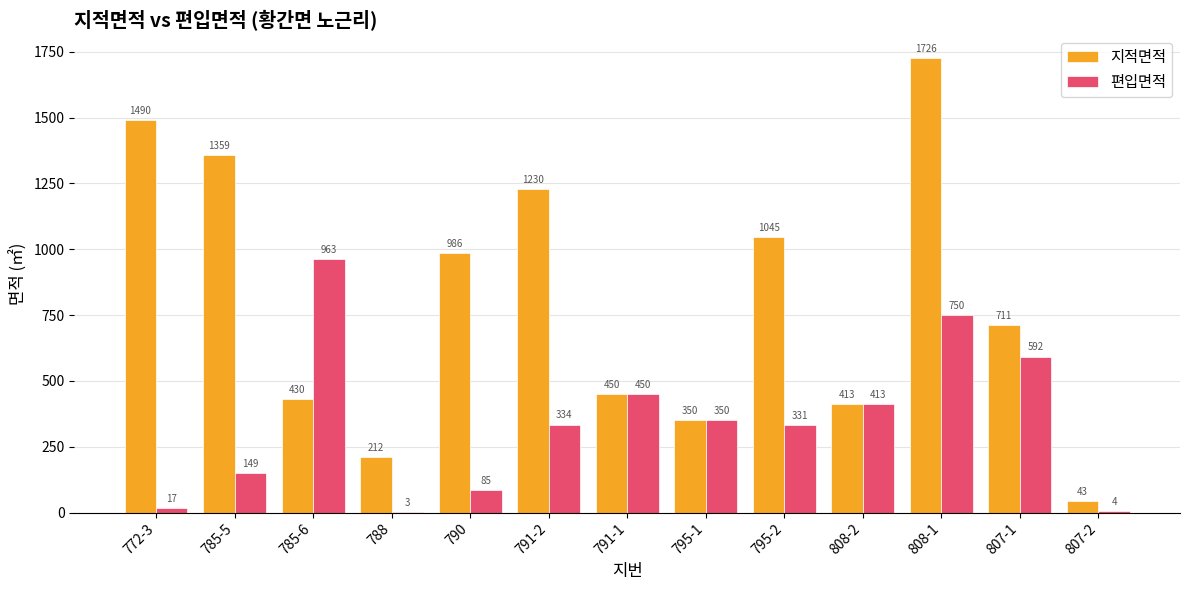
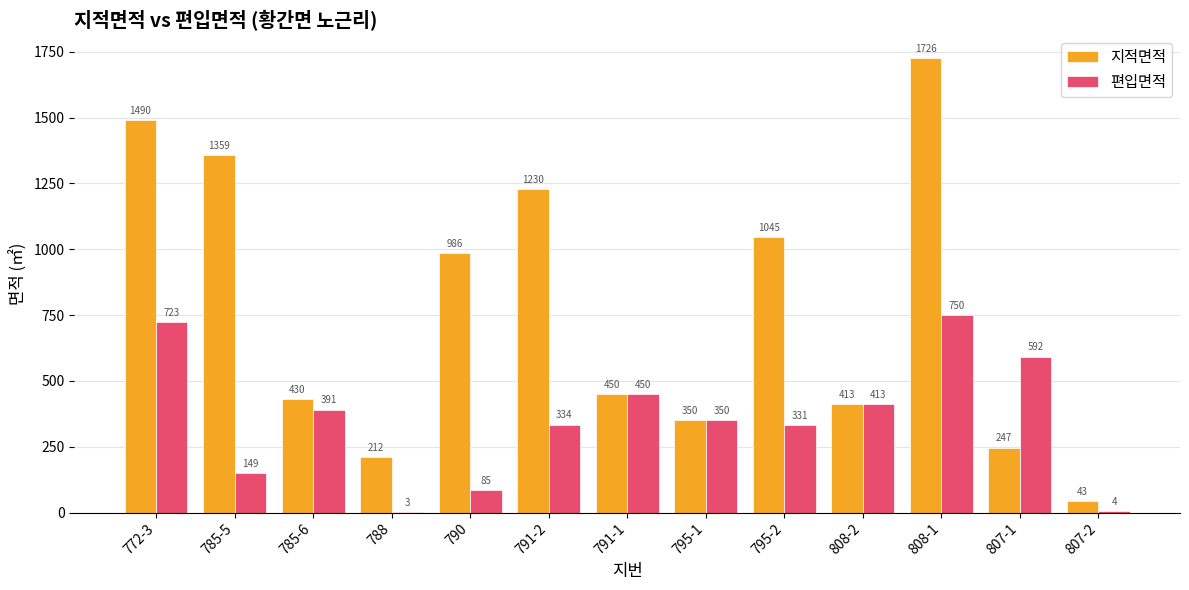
  {
    "지적면적": {
      "772-3": 1490,
      "785-5": 1359,
      "785-6": 430,
      "788": 212,
      "790": 986,
      "791-2": 1230,
      "791-1": 450,
      "795-1": 350,
      "795-2": 1045,
      "808-2": 413,
      "808-1": 1726,
-     "807-1": 711,
+     "807-1": 247,
      "807-2": 43
    },
    "편입면적": {
-     "772-3": 17,
+     "772-3": 723,
      "785-5": 149,
-     "785-6": 963,
+     "785-6": 391,
      "788": 3,
      "790": 85,
      "791-2": 334,
      "791-1": 450,
      "795-1": 350,
      "795-2": 331,
      "808-2": 413,
      "808-1": 750,
      "807-1": 592,
      "807-2": 4
    }
  }
